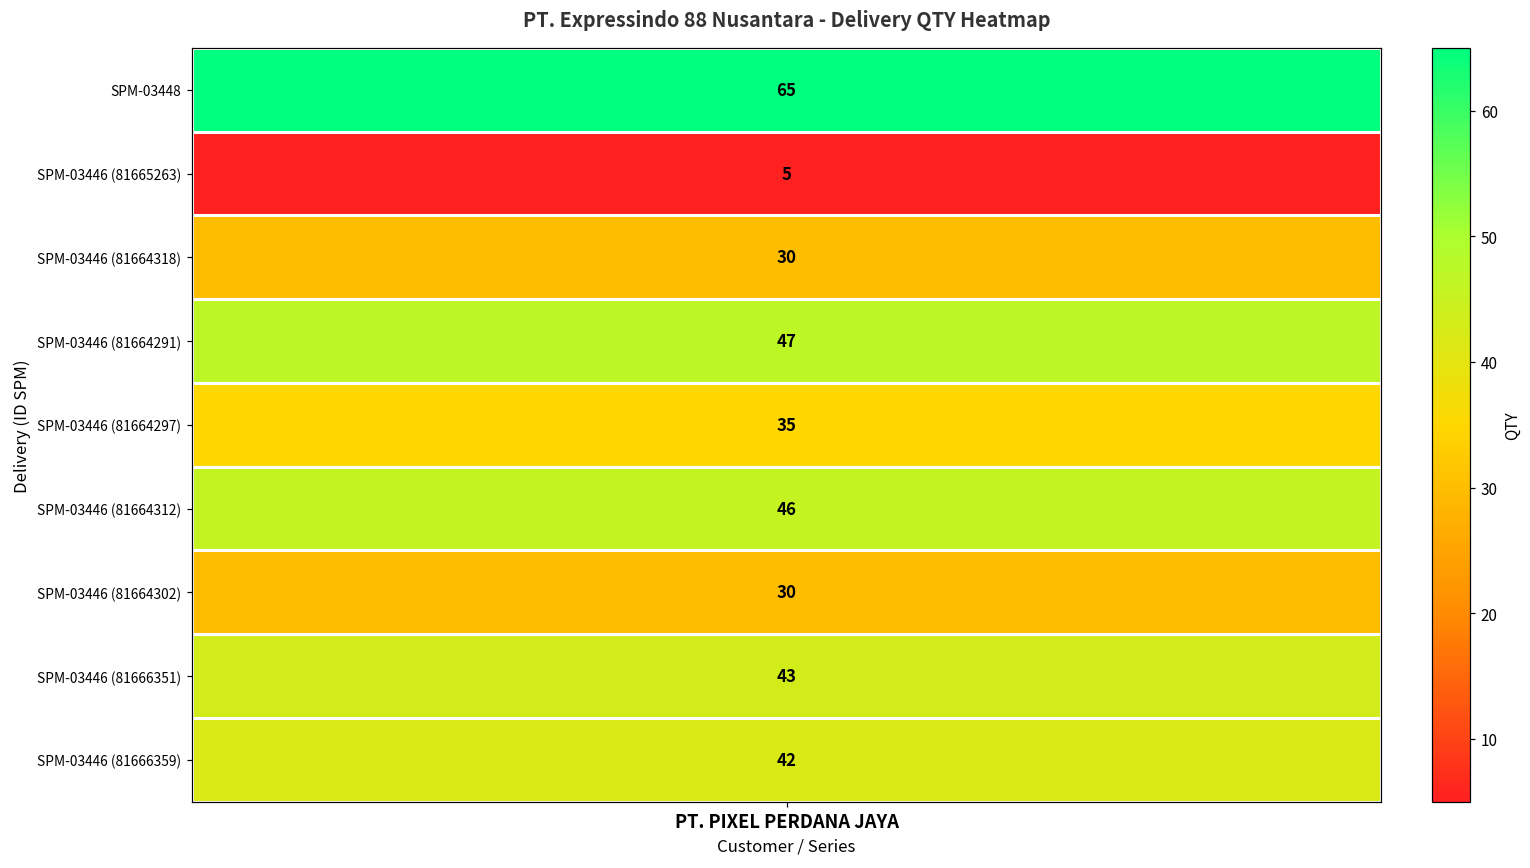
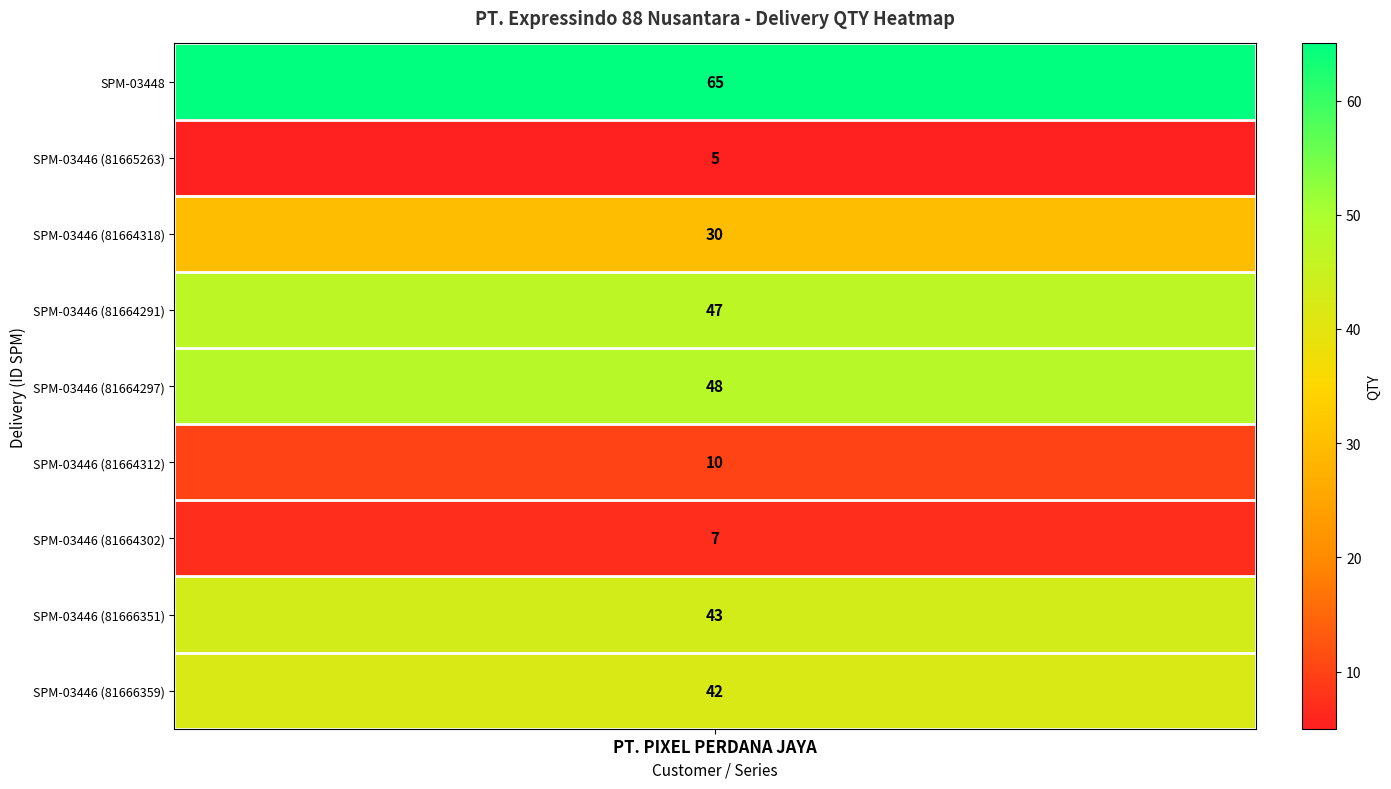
  {
    "SPM-03448": {
      "PT. PIXEL PERDANA JAYA": 65
    },
    "SPM-03446 (81665263)": {
      "PT. PIXEL PERDANA JAYA": 5
    },
    "SPM-03446 (81664318)": {
      "PT. PIXEL PERDANA JAYA": 30
    },
    "SPM-03446 (81664291)": {
      "PT. PIXEL PERDANA JAYA": 47
    },
    "SPM-03446 (81664297)": {
-     "PT. PIXEL PERDANA JAYA": 35
+     "PT. PIXEL PERDANA JAYA": 48
    },
    "SPM-03446 (81664312)": {
-     "PT. PIXEL PERDANA JAYA": 46
+     "PT. PIXEL PERDANA JAYA": 10
    },
    "SPM-03446 (81664302)": {
-     "PT. PIXEL PERDANA JAYA": 30
+     "PT. PIXEL PERDANA JAYA": 7
    },
    "SPM-03446 (81666351)": {
      "PT. PIXEL PERDANA JAYA": 43
    },
    "SPM-03446 (81666359)": {
      "PT. PIXEL PERDANA JAYA": 42
    }
  }
